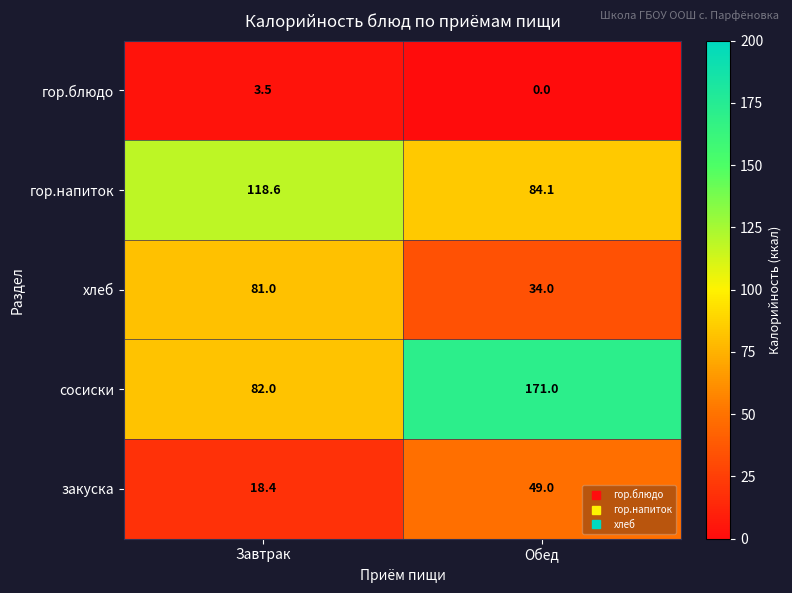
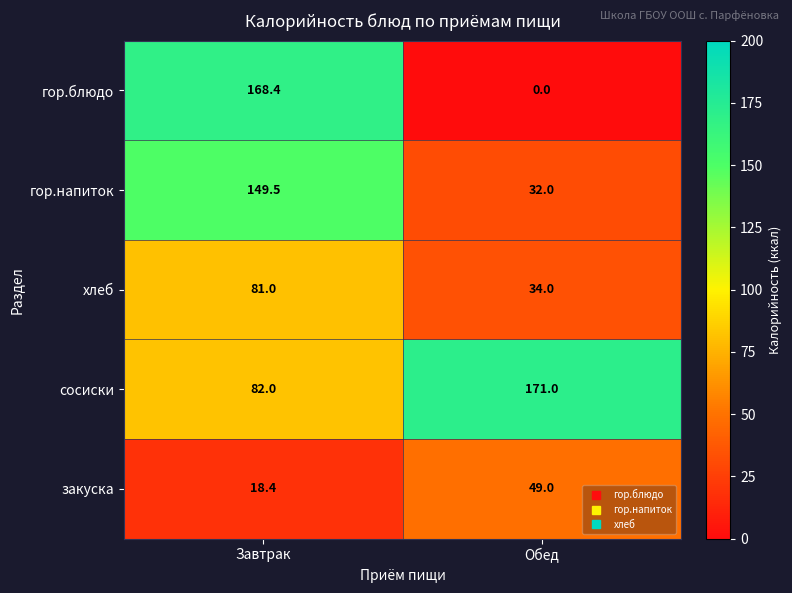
  {
    "гор.блюдо": {
-     "Завтрак": 3.5,
+     "Завтрак": 168.4,
      "Обед": 0.0
    },
    "гор.напиток": {
-     "Завтрак": 118.6,
-     "Обед": 84.1
+     "Завтрак": 149.5,
+     "Обед": 32.0
    },
    "хлеб": {
      "Завтрак": 81.0,
      "Обед": 34.0
    },
    "сосиски": {
      "Завтрак": 82.0,
      "Обед": 171.0
    },
    "закуска": {
      "Завтрак": 18.4,
      "Обед": 49.0
    }
  }
